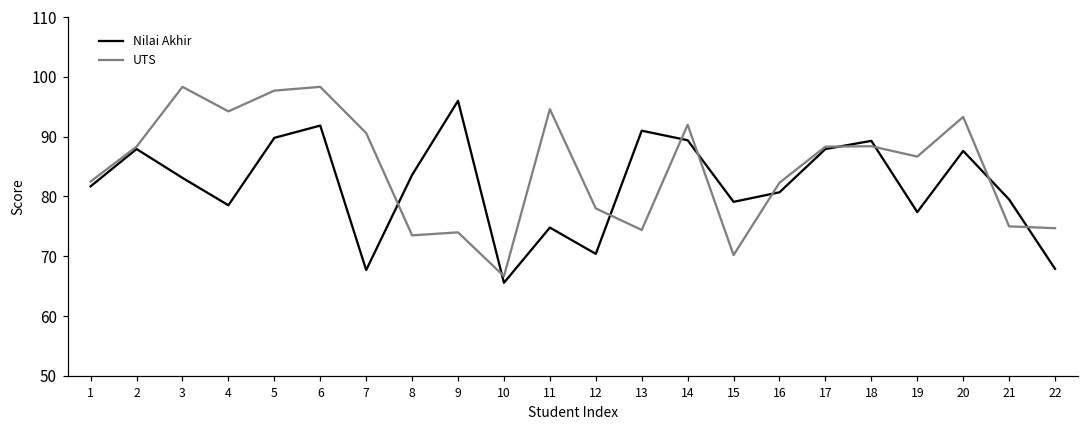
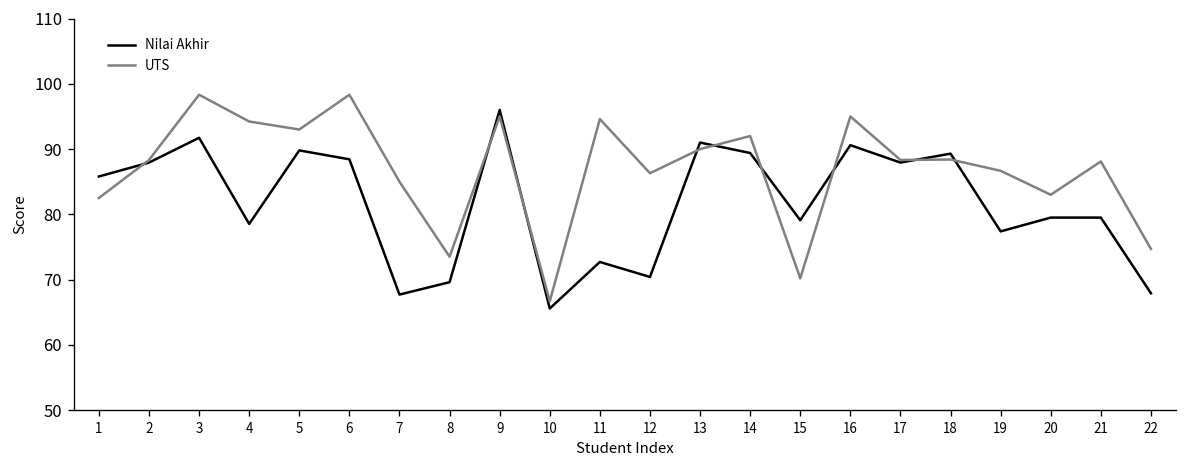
  {
    "Nilai Akhir": {
-     "1": 82,
-     "3": 83,
+     "1": 86,
+     "3": 92,
      "4": 79,
      "5": 90,
-     "6": 92,
+     "6": 88,
      "7": 68,
-     "8": 84,
+     "8": 70,
      "9": 96,
      "10": 66,
-     "11": 75,
+     "11": 73,
      "12": 70,
      "13": 91,
      "14": 89,
      "15": 79,
-     "16": 81,
+     "16": 91,
      "18": 89,
      "19": 77,
-     "20": 88,
+     "20": 80,
      "21": 80,
      "22": 68
    },
    "UTS": {
      "1": 83,
      "3": 98,
      "4": 94,
-     "5": 98,
+     "5": 93,
      "6": 98,
-     "7": 91,
+     "7": 85,
      "8": 74,
-     "9": 74,
+     "9": 95,
      "10": 67,
      "11": 95,
-     "12": 78,
-     "13": 74,
+     "12": 86,
+     "13": 90,
      "14": 92,
      "15": 70,
-     "16": 82,
+     "16": 95,
      "18": 88,
      "19": 87,
-     "20": 93,
-     "21": 75,
+     "20": 83,
+     "21": 88,
      "22": 75
    }
  }
